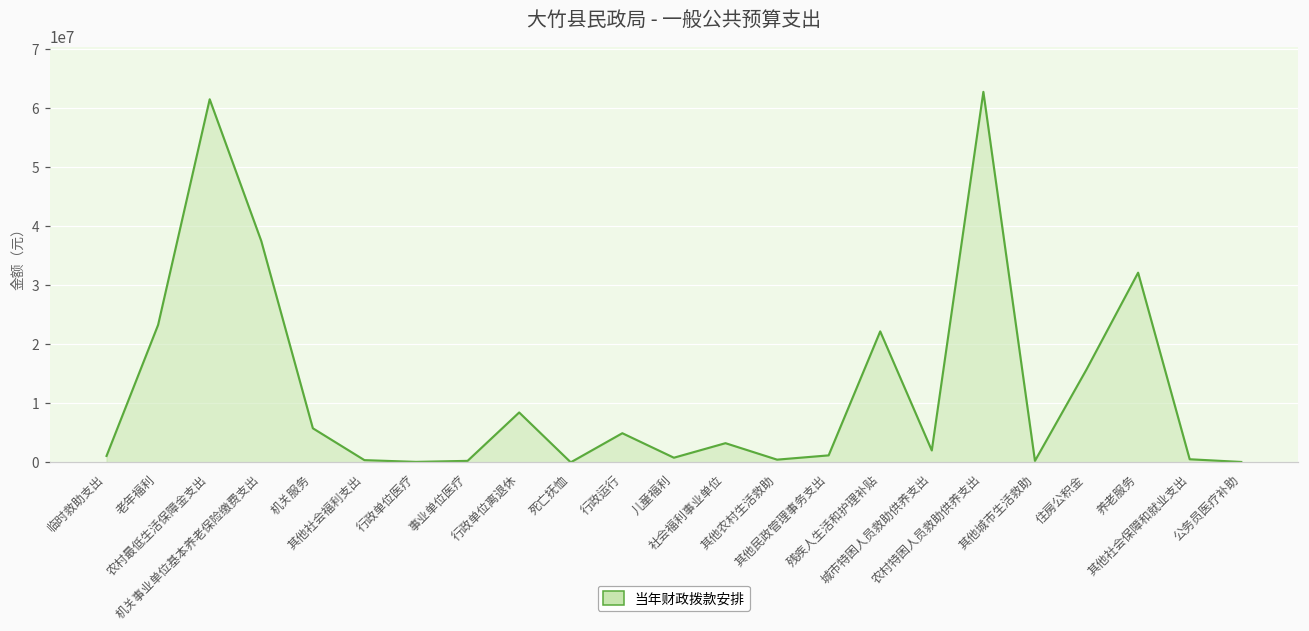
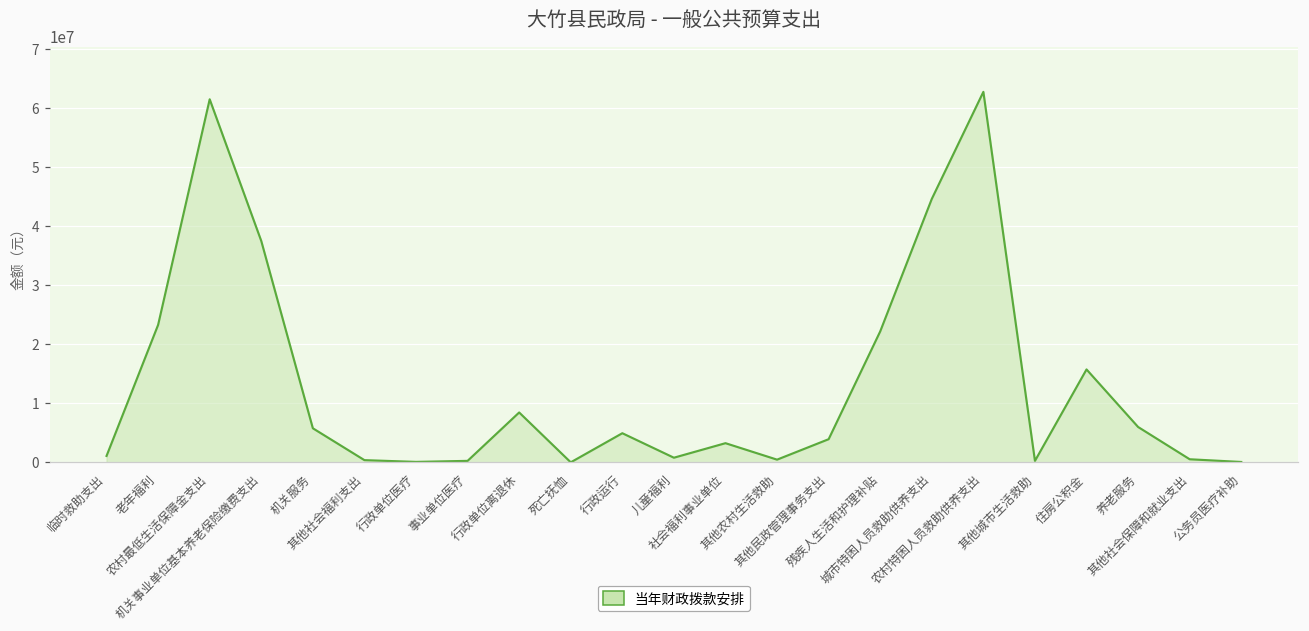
  {
    "临时救助支出": 1000000,
    "老年福利": 23000000,
    "农村最低生活保障金支出": 61000000,
    "机关事业单位基本养老保险缴费支出": 37000000,
    "机关服务": 6000000,
    "其他社会福利支出": 0,
    "行政单位医疗": 0,
    "事业单位医疗": 0,
    "行政单位离退休": 8000000,
    "死亡抚恤": 0,
    "行政运行": 5000000,
    "儿童福利": 1000000,
    "社会福利事业单位": 3000000,
    "其他农村生活救助": 0,
-   "其他民政管理事务支出": 1000000,
+   "其他民政管理事务支出": 4000000,
    "残疾人生活和护理补贴": 22000000,
-   "城市特困人员救助供养支出": 2000000,
+   "城市特困人员救助供养支出": 45000000,
    "农村特困人员救助供养支出": 63000000,
    "其他城市生活救助": 0,
    "住房公积金": 16000000,
-   "养老服务": 32000000,
+   "养老服务": 6000000,
    "其他社会保障和就业支出": 1000000,
    "公务员医疗补助": 0
  }
